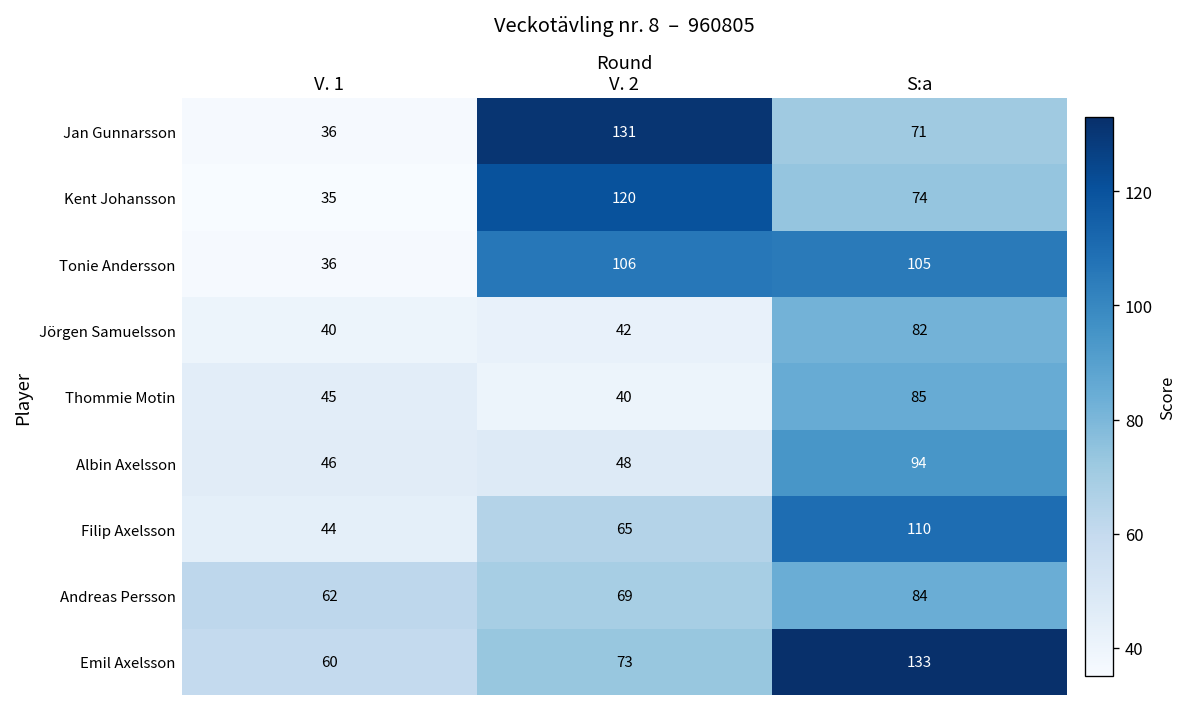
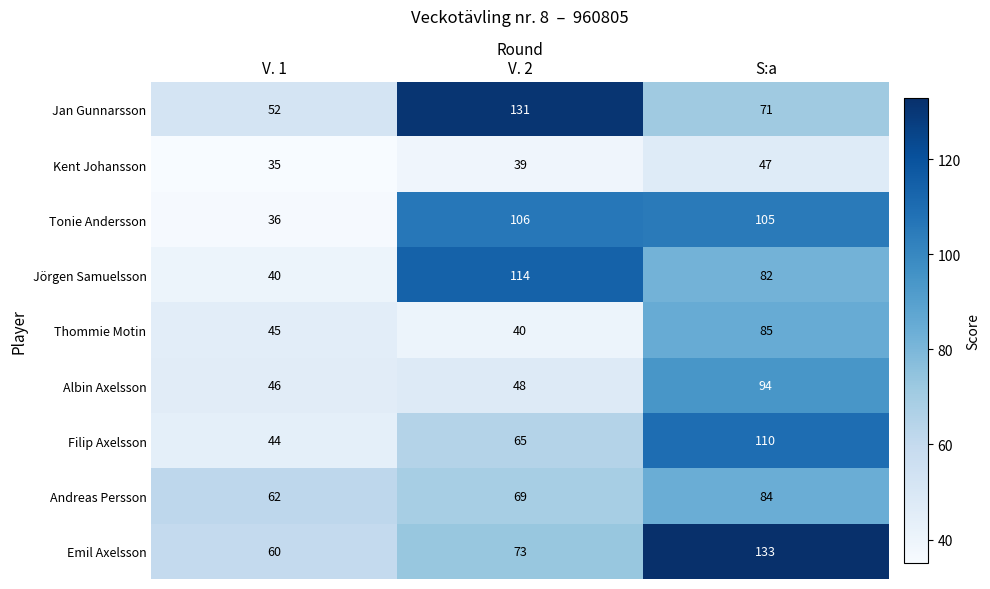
  {
    "Jan Gunnarsson": {
-     "V. 1": 36,
+     "V. 1": 52,
      "V. 2": 131,
      "S:a": 71
    },
    "Kent Johansson": {
      "V. 1": 35,
-     "V. 2": 120,
-     "S:a": 74
+     "V. 2": 39,
+     "S:a": 47
    },
    "Tonie Andersson": {
      "V. 1": 36,
      "V. 2": 106,
      "S:a": 105
    },
    "Jörgen Samuelsson": {
      "V. 1": 40,
-     "V. 2": 42,
+     "V. 2": 114,
      "S:a": 82
    },
    "Thommie Motin": {
      "V. 1": 45,
      "V. 2": 40,
      "S:a": 85
    },
    "Albin Axelsson": {
      "V. 1": 46,
      "V. 2": 48,
      "S:a": 94
    },
    "Filip Axelsson": {
      "V. 1": 44,
      "V. 2": 65,
      "S:a": 110
    },
    "Andreas Persson": {
      "V. 1": 62,
      "V. 2": 69,
      "S:a": 84
    },
    "Emil Axelsson": {
      "V. 1": 60,
      "V. 2": 73,
      "S:a": 133
    }
  }
